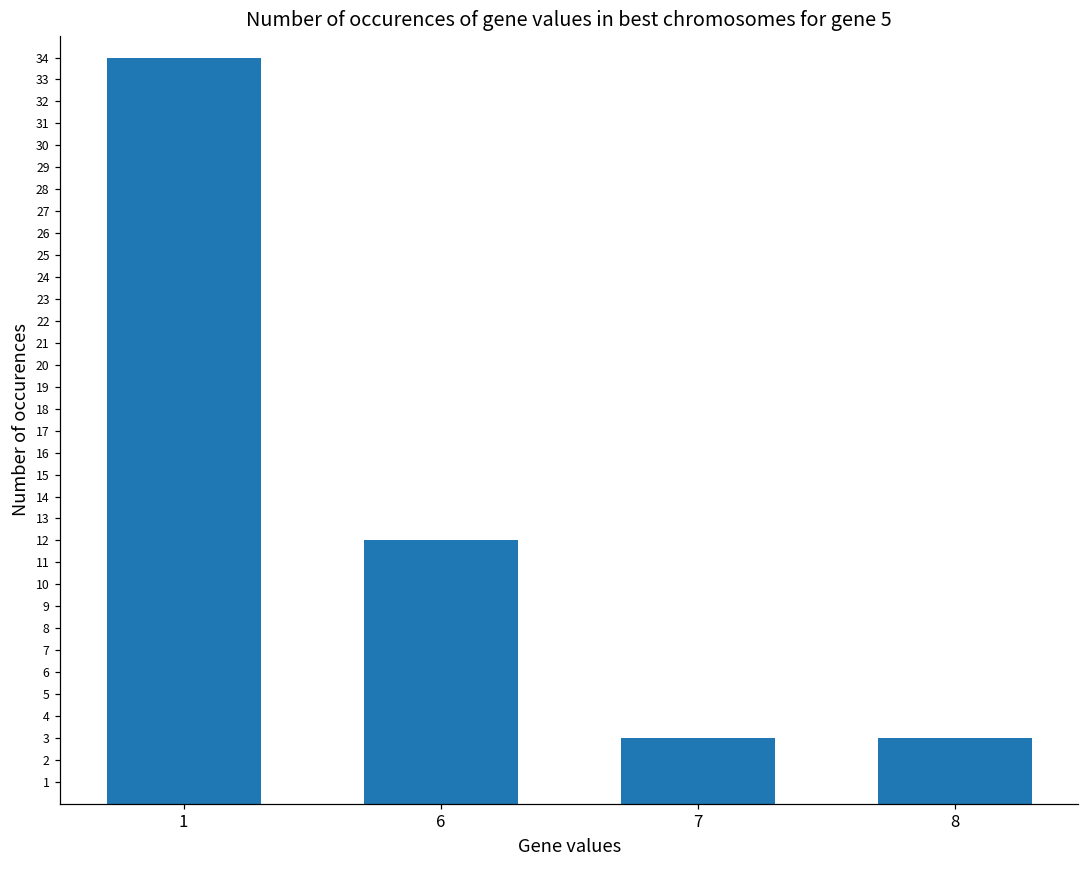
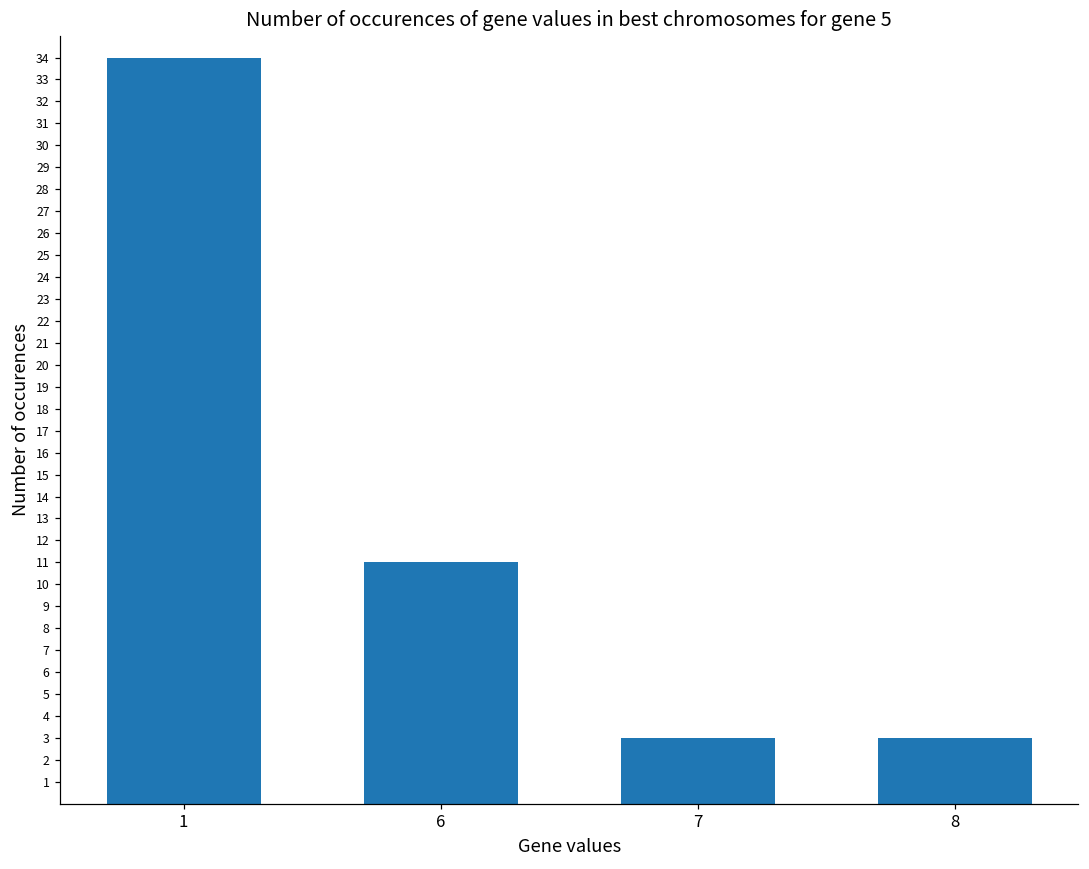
  {
    "1": 34,
-   "6": 12,
+   "6": 11,
    "7": 3,
    "8": 3
  }
